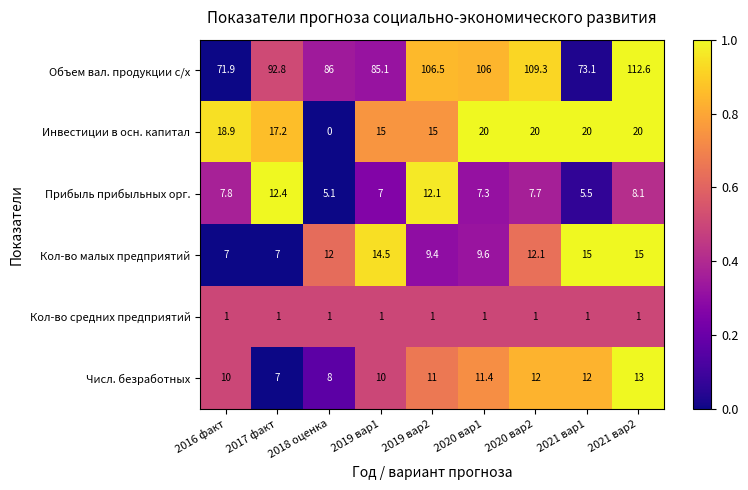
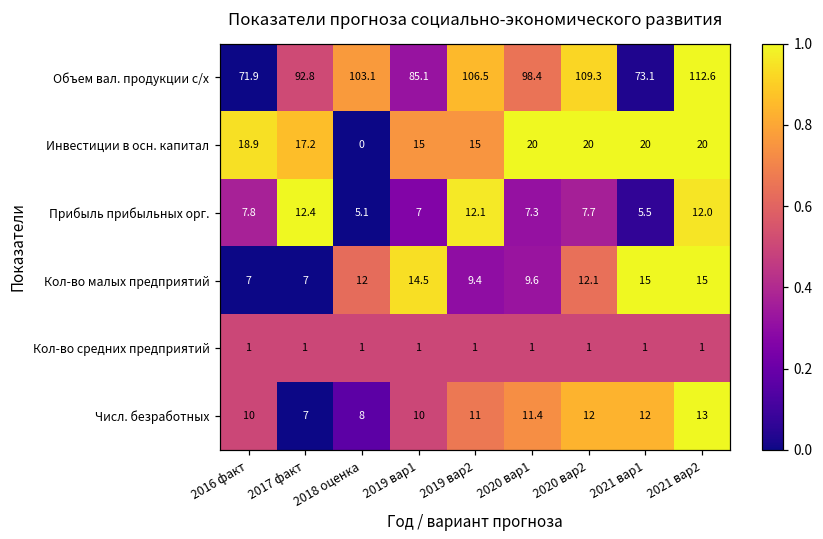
  {
    "Объем вал. продукции с/х": {
      "2016 факт": 71.9,
      "2017 факт": 92.8,
-     "2018 оценка": 86,
+     "2018 оценка": 103.1,
      "2019 вар1": 85.1,
      "2019 вар2": 106.5,
-     "2020 вар1": 106,
+     "2020 вар1": 98.4,
      "2020 вар2": 109.3,
      "2021 вар1": 73.1,
      "2021 вар2": 112.6
    },
    "Инвестиции в осн. капитал": {
      "2016 факт": 18.9,
      "2017 факт": 17.2,
      "2018 оценка": 0,
      "2019 вар1": 15,
      "2019 вар2": 15,
      "2020 вар1": 20,
      "2020 вар2": 20,
      "2021 вар1": 20,
      "2021 вар2": 20
    },
    "Прибыль прибыльных орг.": {
      "2016 факт": 7.8,
      "2017 факт": 12.4,
      "2018 оценка": 5.1,
      "2019 вар1": 7,
      "2019 вар2": 12.1,
      "2020 вар1": 7.3,
      "2020 вар2": 7.7,
      "2021 вар1": 5.5,
-     "2021 вар2": 8.1
+     "2021 вар2": 12.0
    },
    "Кол-во малых предприятий": {
      "2016 факт": 7,
      "2017 факт": 7,
      "2018 оценка": 12,
      "2019 вар1": 14.5,
      "2019 вар2": 9.4,
      "2020 вар1": 9.6,
      "2020 вар2": 12.1,
      "2021 вар1": 15,
      "2021 вар2": 15
    },
    "Кол-во средних предприятий": {
      "2016 факт": 1,
      "2017 факт": 1,
      "2018 оценка": 1,
      "2019 вар1": 1,
      "2019 вар2": 1,
      "2020 вар1": 1,
      "2020 вар2": 1,
      "2021 вар1": 1,
      "2021 вар2": 1
    },
    "Числ. безработных": {
      "2016 факт": 10,
      "2017 факт": 7,
      "2018 оценка": 8,
      "2019 вар1": 10,
      "2019 вар2": 11,
      "2020 вар1": 11.4,
      "2020 вар2": 12,
      "2021 вар1": 12,
      "2021 вар2": 13
    }
  }
